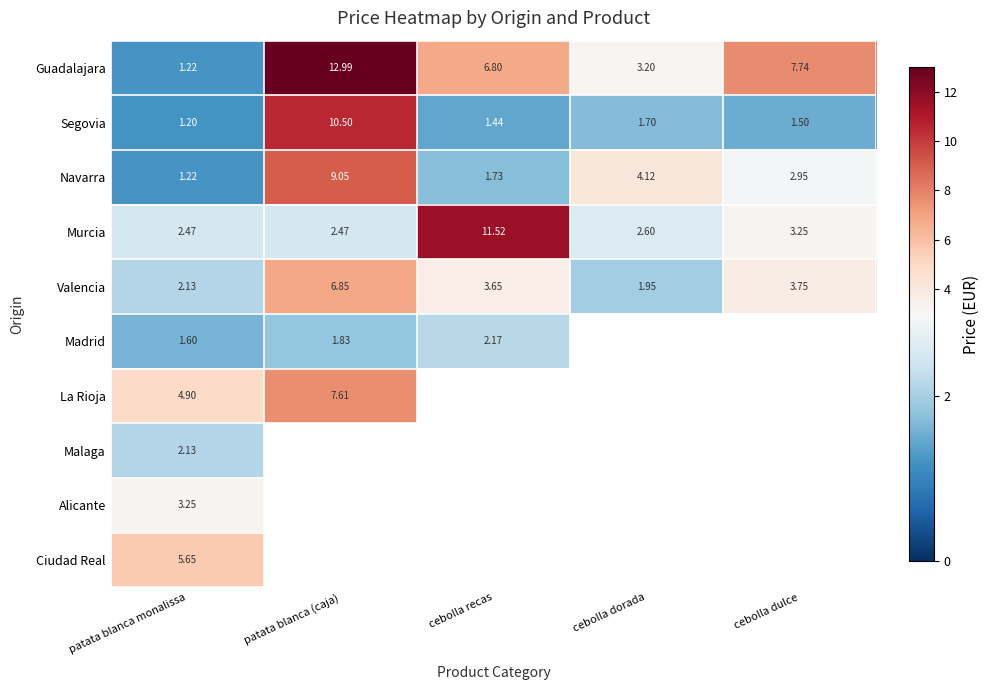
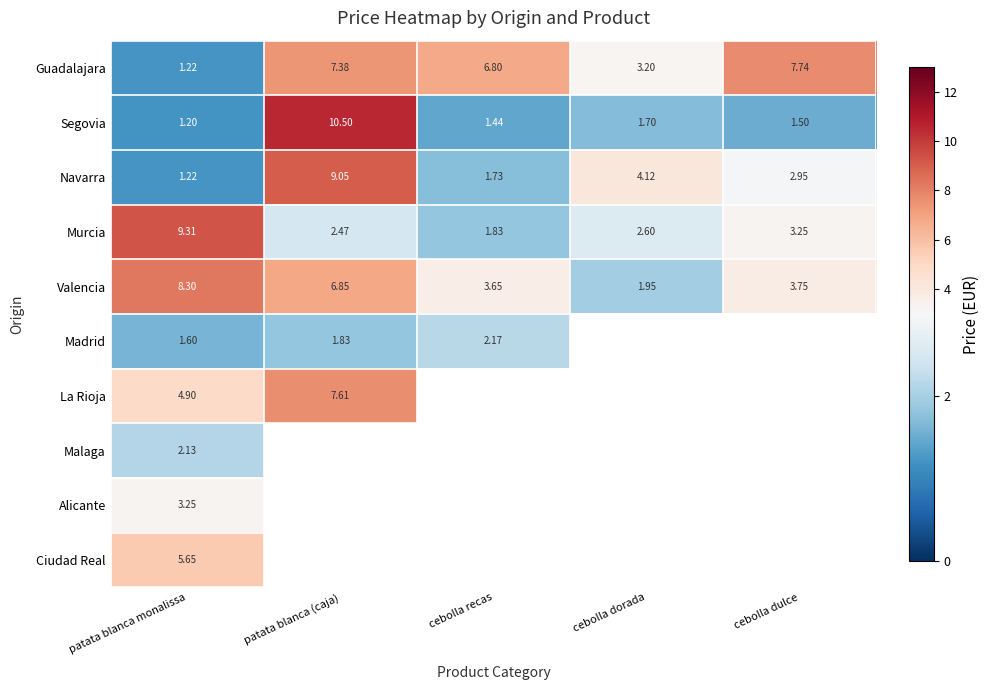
  {
    "Guadalajara": {
      "patata blanca monalissa": 1.22,
-     "patata blanca (caja)": 12.99,
+     "patata blanca (caja)": 7.38,
      "cebolla recas": 6.80,
      "cebolla dorada": 3.20,
      "cebolla dulce": 7.74
    },
    "Segovia": {
      "patata blanca monalissa": 1.20,
      "patata blanca (caja)": 10.50,
      "cebolla recas": 1.44,
      "cebolla dorada": 1.70,
      "cebolla dulce": 1.50
    },
    "Navarra": {
      "patata blanca monalissa": 1.22,
      "patata blanca (caja)": 9.05,
      "cebolla recas": 1.73,
      "cebolla dorada": 4.12,
      "cebolla dulce": 2.95
    },
    "Murcia": {
-     "patata blanca monalissa": 2.47,
+     "patata blanca monalissa": 9.31,
      "patata blanca (caja)": 2.47,
-     "cebolla recas": 11.52,
+     "cebolla recas": 1.83,
      "cebolla dorada": 2.60,
      "cebolla dulce": 3.25
    },
    "Valencia": {
-     "patata blanca monalissa": 2.13,
+     "patata blanca monalissa": 8.30,
      "patata blanca (caja)": 6.85,
      "cebolla recas": 3.65,
      "cebolla dorada": 1.95,
      "cebolla dulce": 3.75
    },
    "Madrid": {
      "patata blanca monalissa": 1.60,
      "patata blanca (caja)": 1.83,
      "cebolla recas": 2.17
    },
    "La Rioja": {
      "patata blanca monalissa": 4.90,
      "patata blanca (caja)": 7.61
    },
    "Malaga": {
      "patata blanca monalissa": 2.13
    },
    "Alicante": {
      "patata blanca monalissa": 3.25
    },
    "Ciudad Real": {
      "patata blanca monalissa": 5.65
    }
  }
